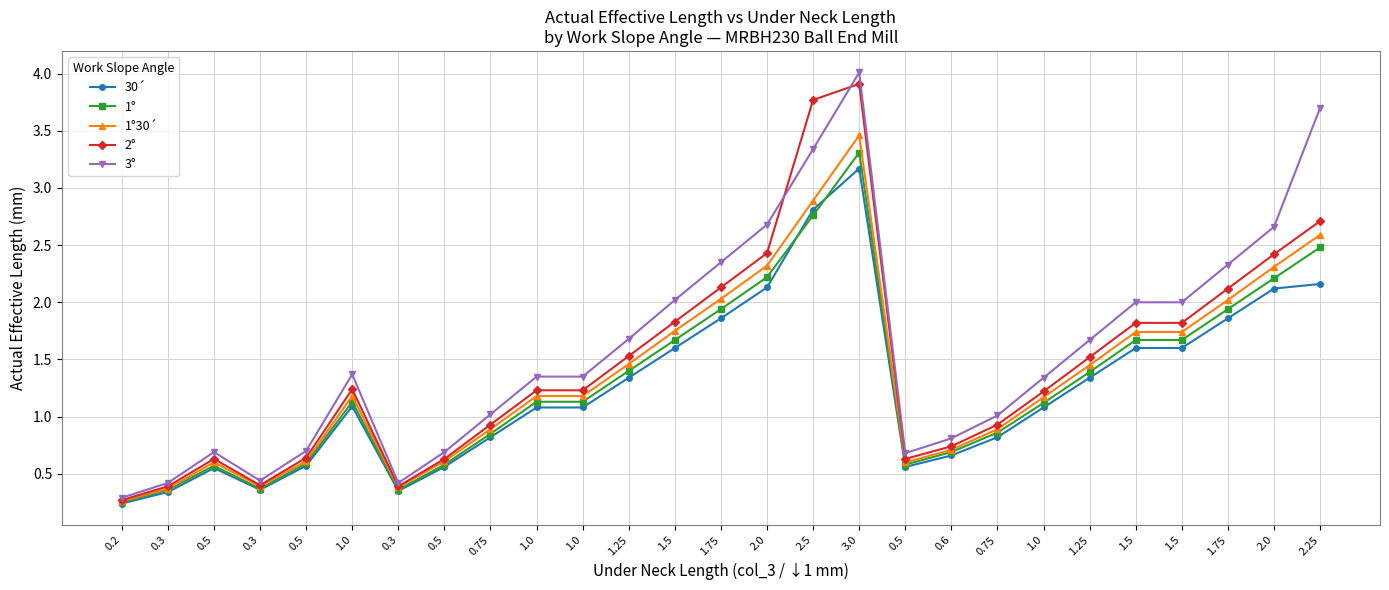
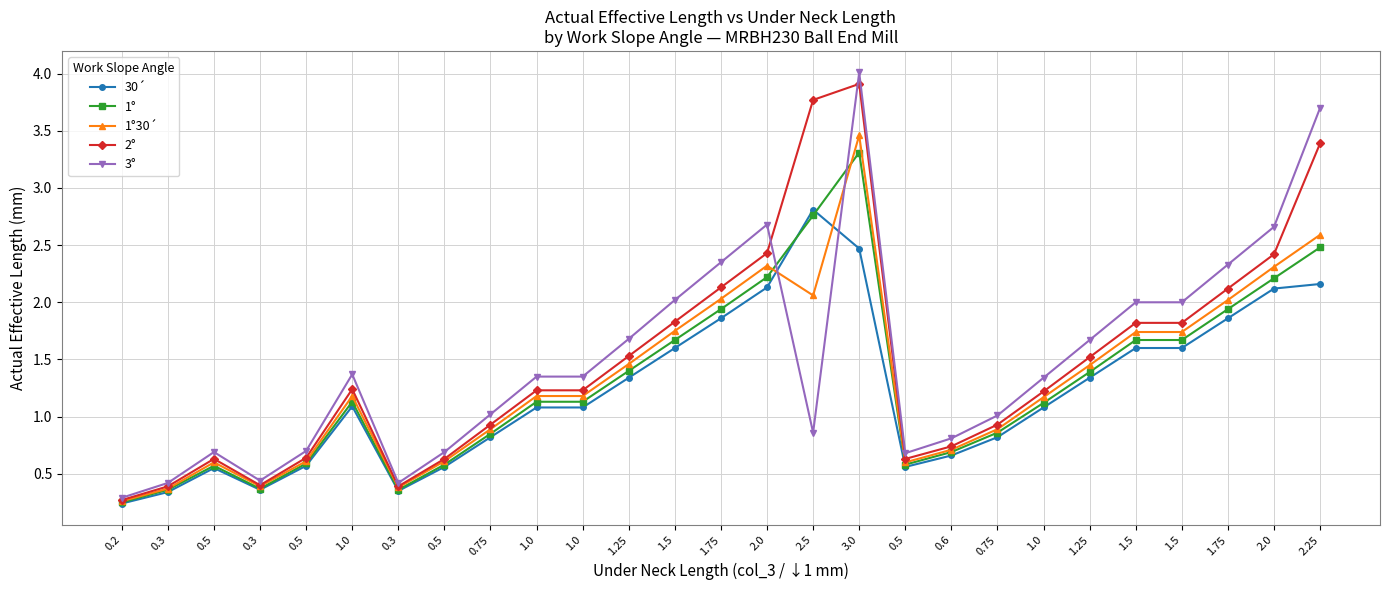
  {
    "30´": {
      "2.5": 2.81,
-     "3.0": 3.17,
+     "3.0": 2.47,
      "0.6": 0.66,
      "2.25": 2.16
    },
    "1°": {
      "2.5": 2.76,
      "3.0": 3.31,
      "2.25": 2.48
    },
    "1°30´": {
-     "2.5": 2.89,
+     "2.5": 2.06,
      "3.0": 3.46,
      "2.25": 2.59
    },
    "2°": {
      "2.5": 3.77,
      "3.0": 3.91,
      "0.6": 0.74,
-     "2.25": 2.71
+     "2.25": 3.39
    },
    "3°": {
-     "2.5": 3.34,
+     "2.5": 0.86,
      "3.0": 4.01,
      "0.6": 0.81,
      "2.25": 3.70
    }
  }
